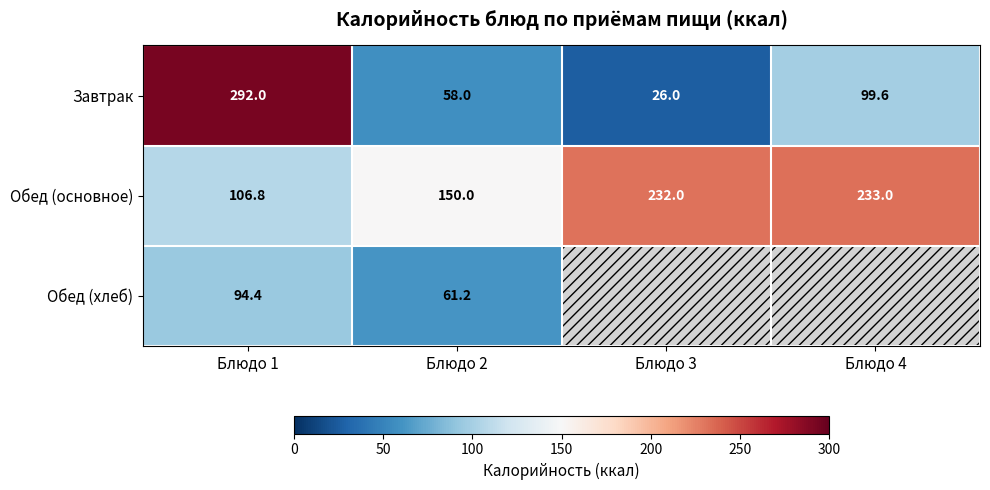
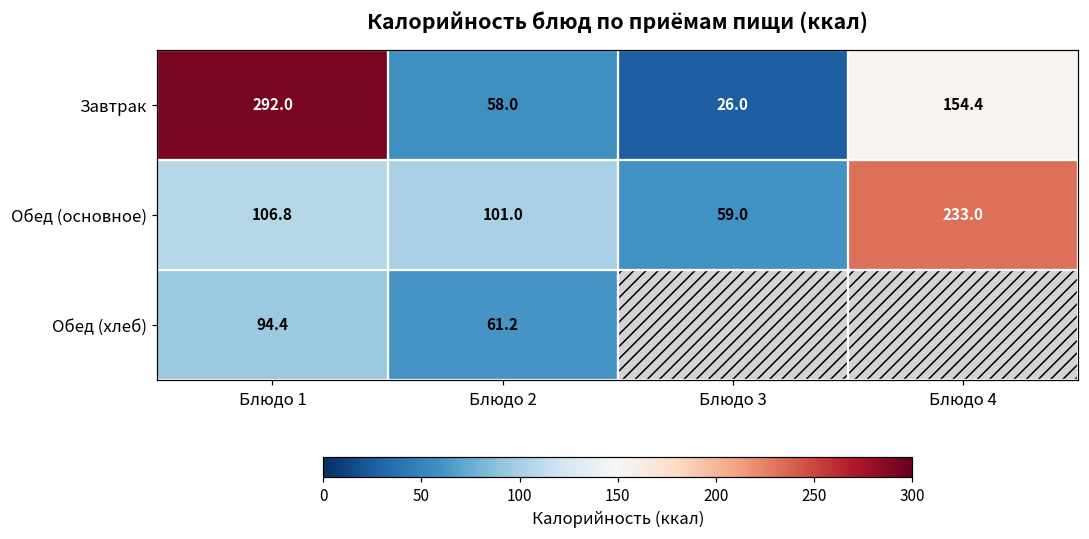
  {
    "Завтрак": {
      "Блюдо 1": 292.0,
      "Блюдо 2": 58.0,
      "Блюдо 3": 26.0,
-     "Блюдо 4": 99.6
+     "Блюдо 4": 154.4
    },
    "Обед (основное)": {
      "Блюдо 1": 106.8,
-     "Блюдо 2": 150.0,
-     "Блюдо 3": 232.0,
+     "Блюдо 2": 101.0,
+     "Блюдо 3": 59.0,
      "Блюдо 4": 233.0
    },
    "Обед (хлеб)": {
      "Блюдо 1": 94.4,
      "Блюдо 2": 61.2
    }
  }
